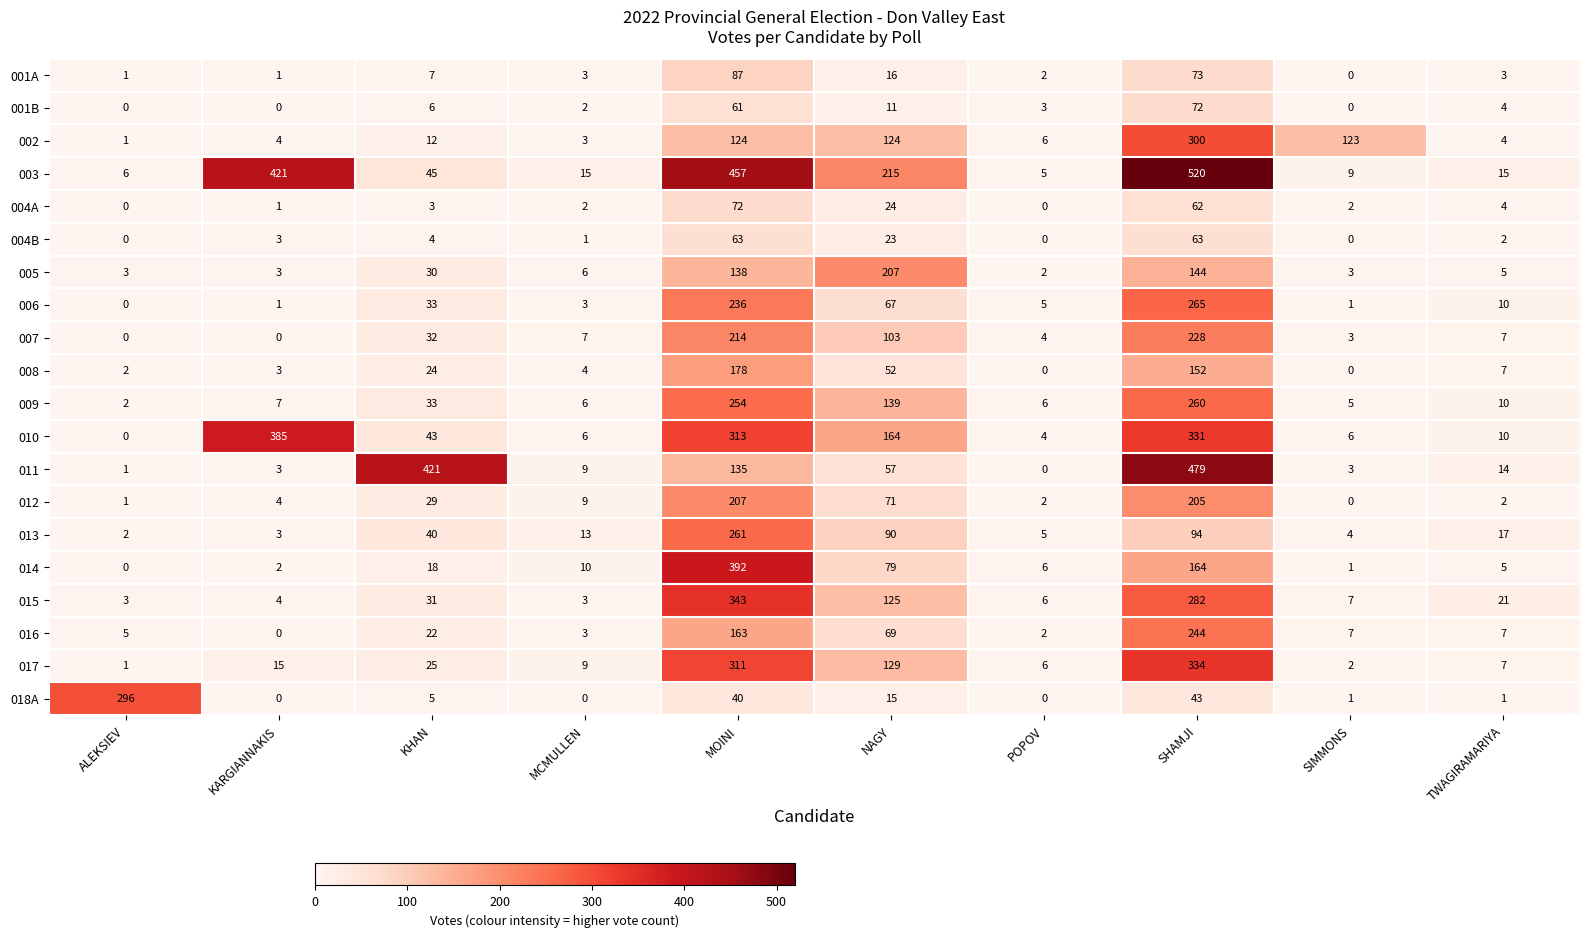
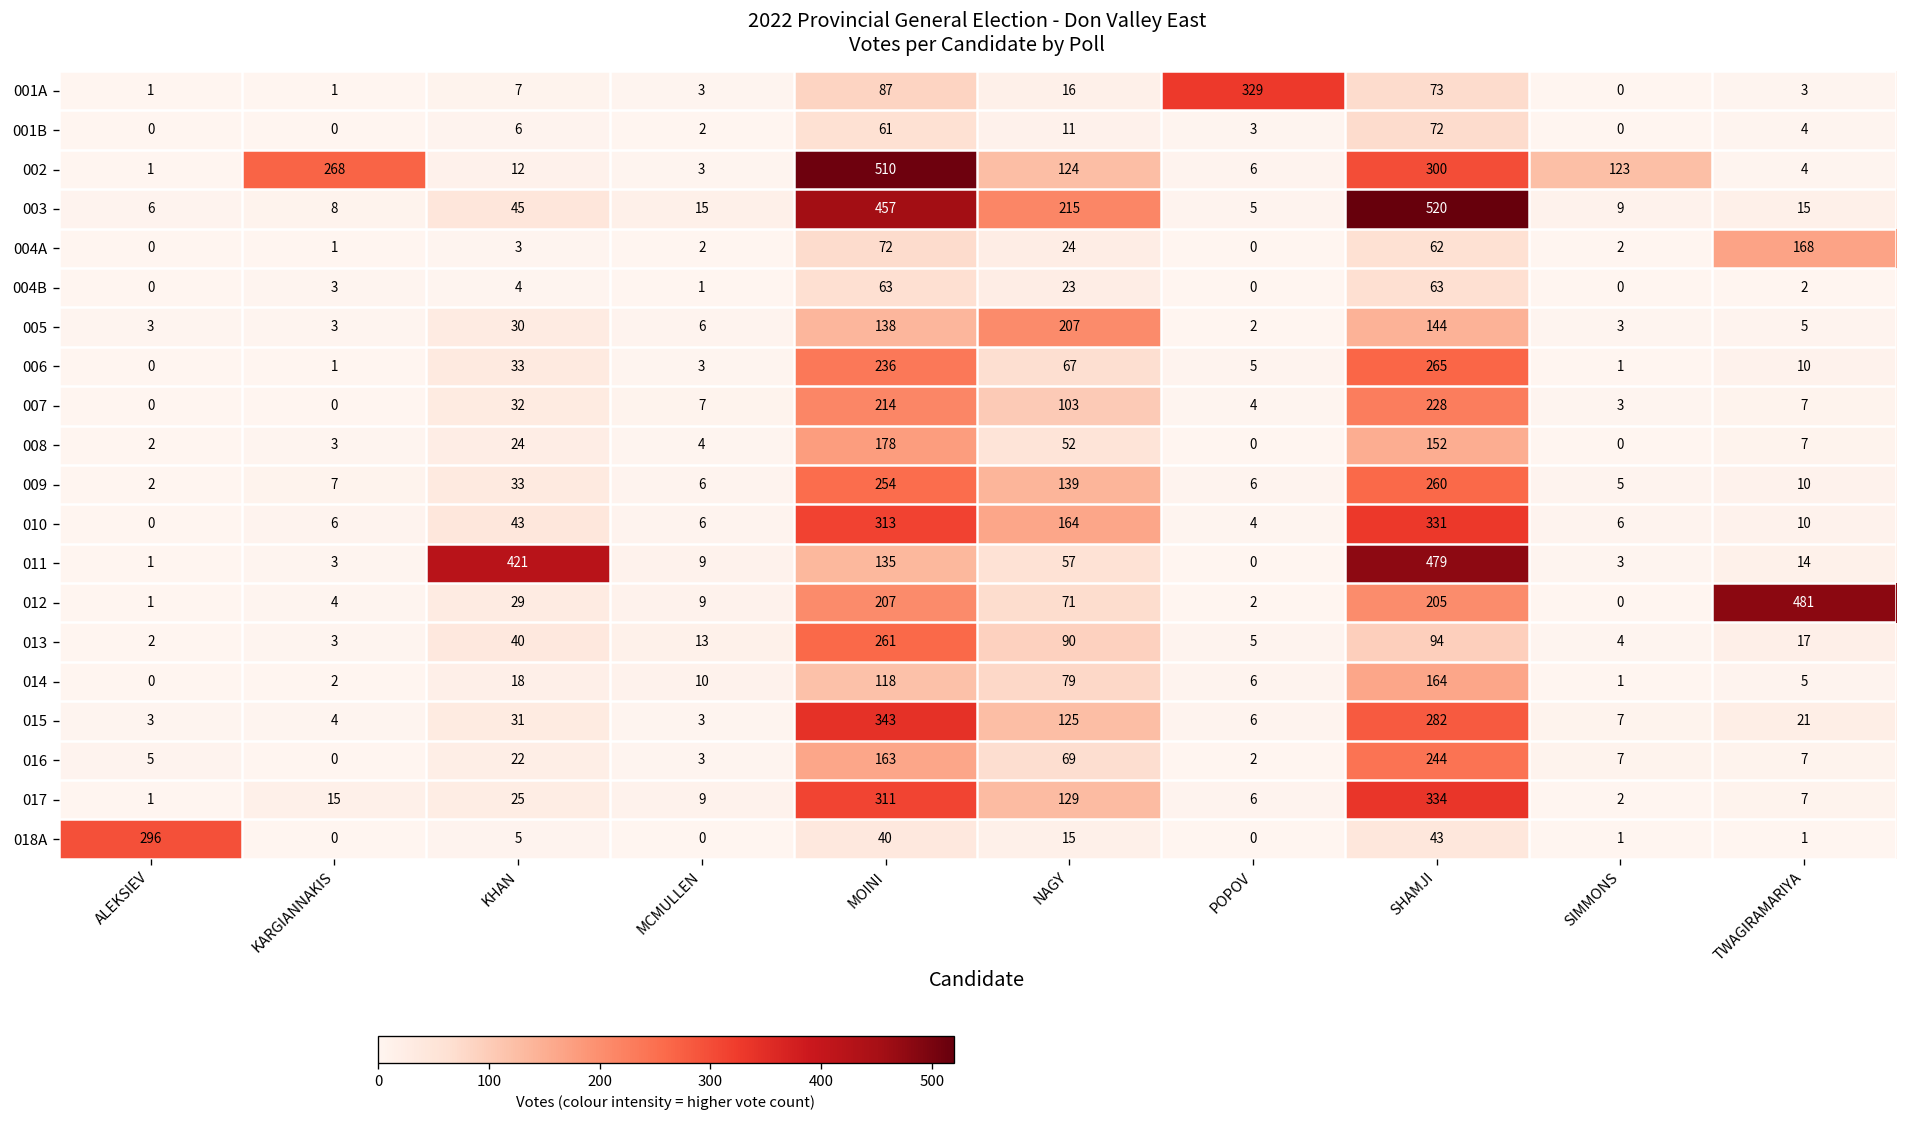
  {
    "001A": {
      "ALEKSIEV": 1,
      "KARGIANNAKIS": 1,
      "KHAN": 7,
      "MCMULLEN": 3,
      "MOINI": 87,
      "NAGY": 16,
-     "POPOV": 2,
+     "POPOV": 329,
      "SHAMJI": 73,
      "SIMMONS": 0,
      "TWAGIRAMARIYA": 3
    },
    "001B": {
      "ALEKSIEV": 0,
      "KARGIANNAKIS": 0,
      "KHAN": 6,
      "MCMULLEN": 2,
      "MOINI": 61,
      "NAGY": 11,
      "POPOV": 3,
      "SHAMJI": 72,
      "SIMMONS": 0,
      "TWAGIRAMARIYA": 4
    },
    "002": {
      "ALEKSIEV": 1,
-     "KARGIANNAKIS": 4,
+     "KARGIANNAKIS": 268,
      "KHAN": 12,
      "MCMULLEN": 3,
-     "MOINI": 124,
+     "MOINI": 510,
      "NAGY": 124,
      "POPOV": 6,
      "SHAMJI": 300,
      "SIMMONS": 123,
      "TWAGIRAMARIYA": 4
    },
    "003": {
      "ALEKSIEV": 6,
-     "KARGIANNAKIS": 421,
+     "KARGIANNAKIS": 8,
      "KHAN": 45,
      "MCMULLEN": 15,
      "MOINI": 457,
      "NAGY": 215,
      "POPOV": 5,
      "SHAMJI": 520,
      "SIMMONS": 9,
      "TWAGIRAMARIYA": 15
    },
    "004A": {
      "ALEKSIEV": 0,
      "KARGIANNAKIS": 1,
      "KHAN": 3,
      "MCMULLEN": 2,
      "MOINI": 72,
      "NAGY": 24,
      "POPOV": 0,
      "SHAMJI": 62,
      "SIMMONS": 2,
-     "TWAGIRAMARIYA": 4
+     "TWAGIRAMARIYA": 168
    },
    "004B": {
      "ALEKSIEV": 0,
      "KARGIANNAKIS": 3,
      "KHAN": 4,
      "MCMULLEN": 1,
      "MOINI": 63,
      "NAGY": 23,
      "POPOV": 0,
      "SHAMJI": 63,
      "SIMMONS": 0,
      "TWAGIRAMARIYA": 2
    },
    "005": {
      "ALEKSIEV": 3,
      "KARGIANNAKIS": 3,
      "KHAN": 30,
      "MCMULLEN": 6,
      "MOINI": 138,
      "NAGY": 207,
      "POPOV": 2,
      "SHAMJI": 144,
      "SIMMONS": 3,
      "TWAGIRAMARIYA": 5
    },
    "006": {
      "ALEKSIEV": 0,
      "KARGIANNAKIS": 1,
      "KHAN": 33,
      "MCMULLEN": 3,
      "MOINI": 236,
      "NAGY": 67,
      "POPOV": 5,
      "SHAMJI": 265,
      "SIMMONS": 1,
      "TWAGIRAMARIYA": 10
    },
    "007": {
      "ALEKSIEV": 0,
      "KARGIANNAKIS": 0,
      "KHAN": 32,
      "MCMULLEN": 7,
      "MOINI": 214,
      "NAGY": 103,
      "POPOV": 4,
      "SHAMJI": 228,
      "SIMMONS": 3,
      "TWAGIRAMARIYA": 7
    },
    "008": {
      "ALEKSIEV": 2,
      "KARGIANNAKIS": 3,
      "KHAN": 24,
      "MCMULLEN": 4,
      "MOINI": 178,
      "NAGY": 52,
      "POPOV": 0,
      "SHAMJI": 152,
      "SIMMONS": 0,
      "TWAGIRAMARIYA": 7
    },
    "009": {
      "ALEKSIEV": 2,
      "KARGIANNAKIS": 7,
      "KHAN": 33,
      "MCMULLEN": 6,
      "MOINI": 254,
      "NAGY": 139,
      "POPOV": 6,
      "SHAMJI": 260,
      "SIMMONS": 5,
      "TWAGIRAMARIYA": 10
    },
    "010": {
      "ALEKSIEV": 0,
-     "KARGIANNAKIS": 385,
+     "KARGIANNAKIS": 6,
      "KHAN": 43,
      "MCMULLEN": 6,
      "MOINI": 313,
      "NAGY": 164,
      "POPOV": 4,
      "SHAMJI": 331,
      "SIMMONS": 6,
      "TWAGIRAMARIYA": 10
    },
    "011": {
      "ALEKSIEV": 1,
      "KARGIANNAKIS": 3,
      "KHAN": 421,
      "MCMULLEN": 9,
      "MOINI": 135,
      "NAGY": 57,
      "POPOV": 0,
      "SHAMJI": 479,
      "SIMMONS": 3,
      "TWAGIRAMARIYA": 14
    },
    "012": {
      "ALEKSIEV": 1,
      "KARGIANNAKIS": 4,
      "KHAN": 29,
      "MCMULLEN": 9,
      "MOINI": 207,
      "NAGY": 71,
      "POPOV": 2,
      "SHAMJI": 205,
      "SIMMONS": 0,
-     "TWAGIRAMARIYA": 2
+     "TWAGIRAMARIYA": 481
    },
    "013": {
      "ALEKSIEV": 2,
      "KARGIANNAKIS": 3,
      "KHAN": 40,
      "MCMULLEN": 13,
      "MOINI": 261,
      "NAGY": 90,
      "POPOV": 5,
      "SHAMJI": 94,
      "SIMMONS": 4,
      "TWAGIRAMARIYA": 17
    },
    "014": {
      "ALEKSIEV": 0,
      "KARGIANNAKIS": 2,
      "KHAN": 18,
      "MCMULLEN": 10,
-     "MOINI": 392,
+     "MOINI": 118,
      "NAGY": 79,
      "POPOV": 6,
      "SHAMJI": 164,
      "SIMMONS": 1,
      "TWAGIRAMARIYA": 5
    },
    "015": {
      "ALEKSIEV": 3,
      "KARGIANNAKIS": 4,
      "KHAN": 31,
      "MCMULLEN": 3,
      "MOINI": 343,
      "NAGY": 125,
      "POPOV": 6,
      "SHAMJI": 282,
      "SIMMONS": 7,
      "TWAGIRAMARIYA": 21
    },
    "016": {
      "ALEKSIEV": 5,
      "KARGIANNAKIS": 0,
      "KHAN": 22,
      "MCMULLEN": 3,
      "MOINI": 163,
      "NAGY": 69,
      "POPOV": 2,
      "SHAMJI": 244,
      "SIMMONS": 7,
      "TWAGIRAMARIYA": 7
    },
    "017": {
      "ALEKSIEV": 1,
      "KARGIANNAKIS": 15,
      "KHAN": 25,
      "MCMULLEN": 9,
      "MOINI": 311,
      "NAGY": 129,
      "POPOV": 6,
      "SHAMJI": 334,
      "SIMMONS": 2,
      "TWAGIRAMARIYA": 7
    },
    "018A": {
      "ALEKSIEV": 296,
      "KARGIANNAKIS": 0,
      "KHAN": 5,
      "MCMULLEN": 0,
      "MOINI": 40,
      "NAGY": 15,
      "POPOV": 0,
      "SHAMJI": 43,
      "SIMMONS": 1,
      "TWAGIRAMARIYA": 1
    }
  }
